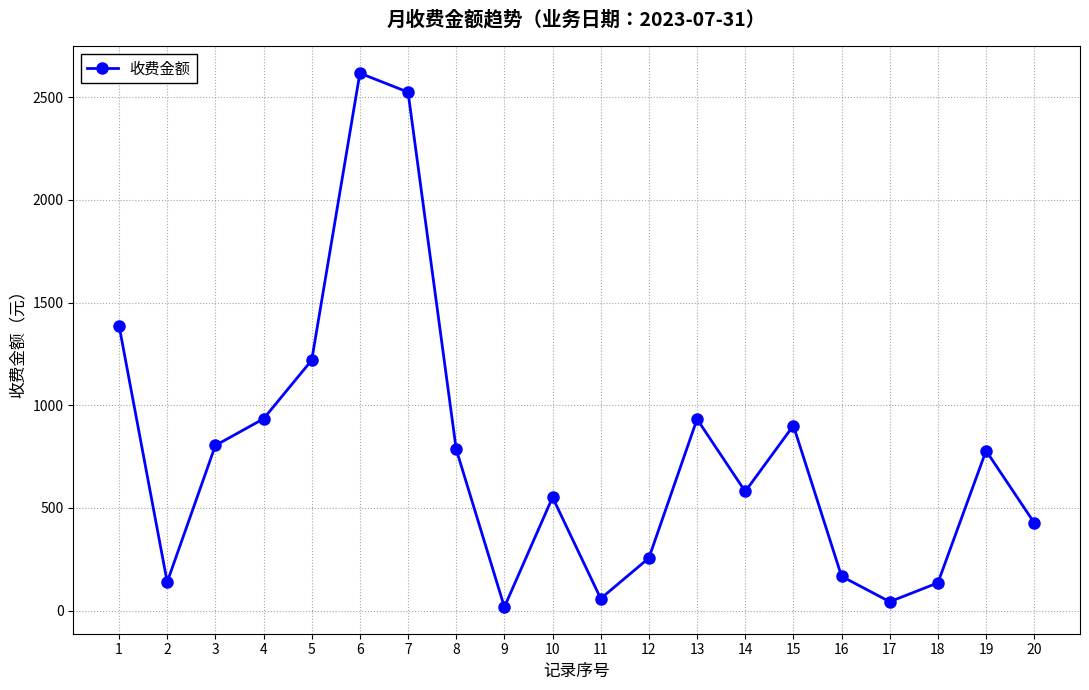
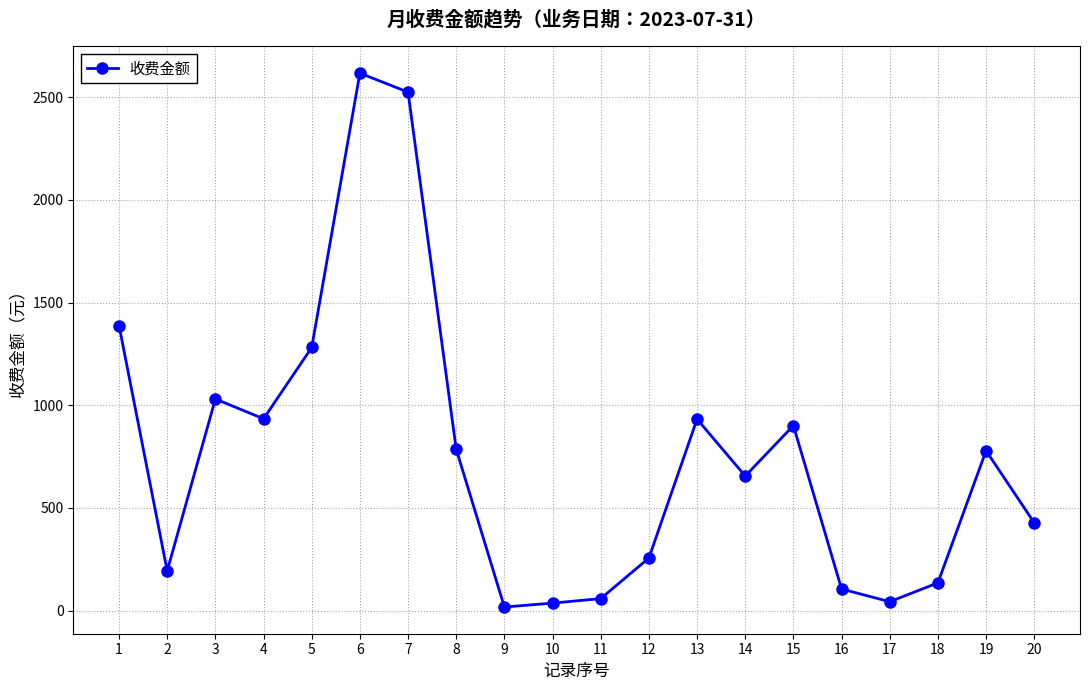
  {
    "1": 1390,
-   "2": 140,
-   "3": 800,
+   "2": 190,
+   "3": 1030,
    "4": 930,
-   "5": 1220,
+   "5": 1280,
    "6": 2620,
    "7": 2520,
    "8": 790,
    "9": 20,
-   "10": 550,
+   "10": 40,
    "11": 60,
    "12": 260,
    "13": 930,
-   "14": 580,
+   "14": 660,
    "15": 900,
-   "16": 170,
+   "16": 110,
    "17": 40,
    "18": 140,
    "19": 780,
    "20": 430
  }
